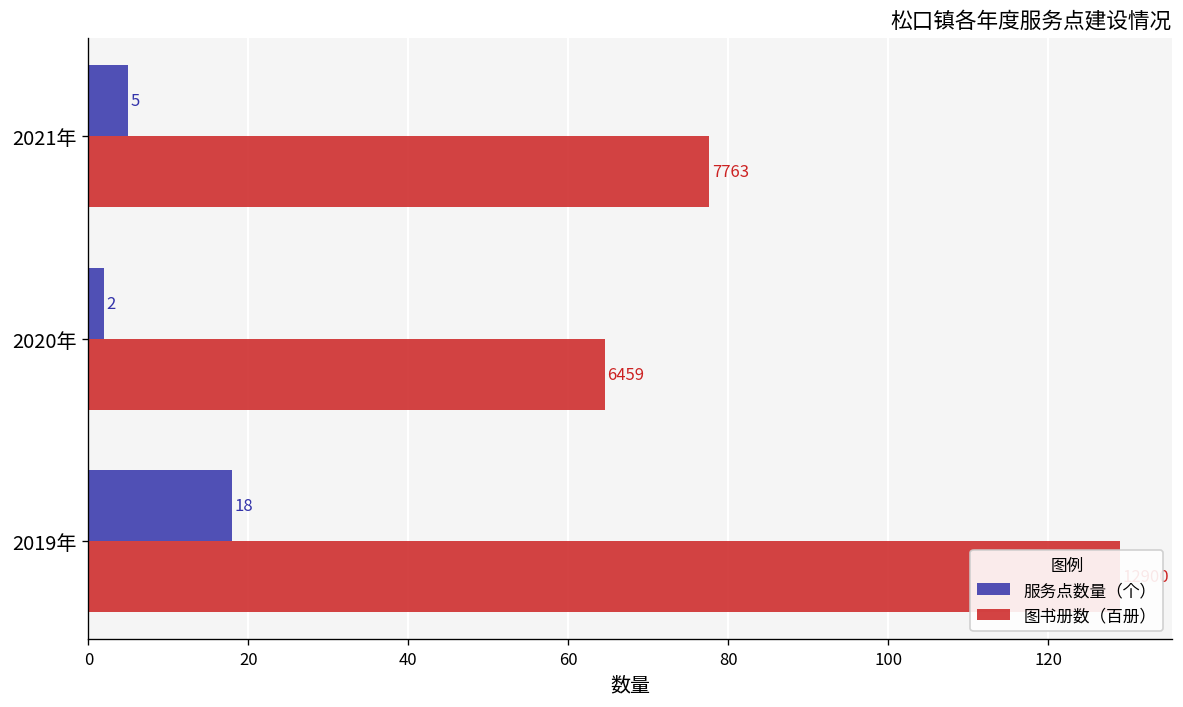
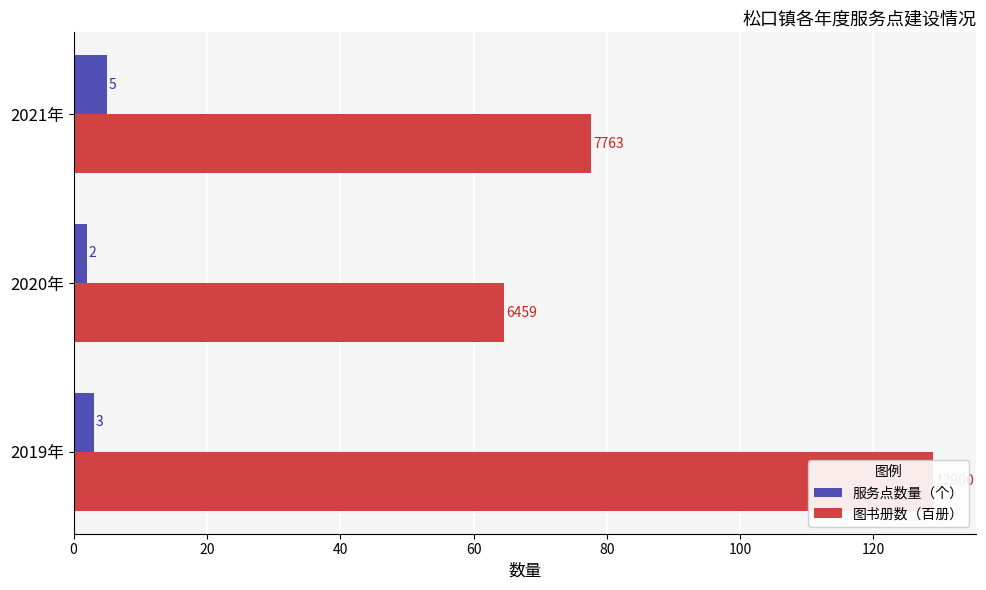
  {
    "服务点数量（个）": {
      "2021年": 5,
      "2020年": 2,
-     "2019年": 18
+     "2019年": 3
    }
  }
